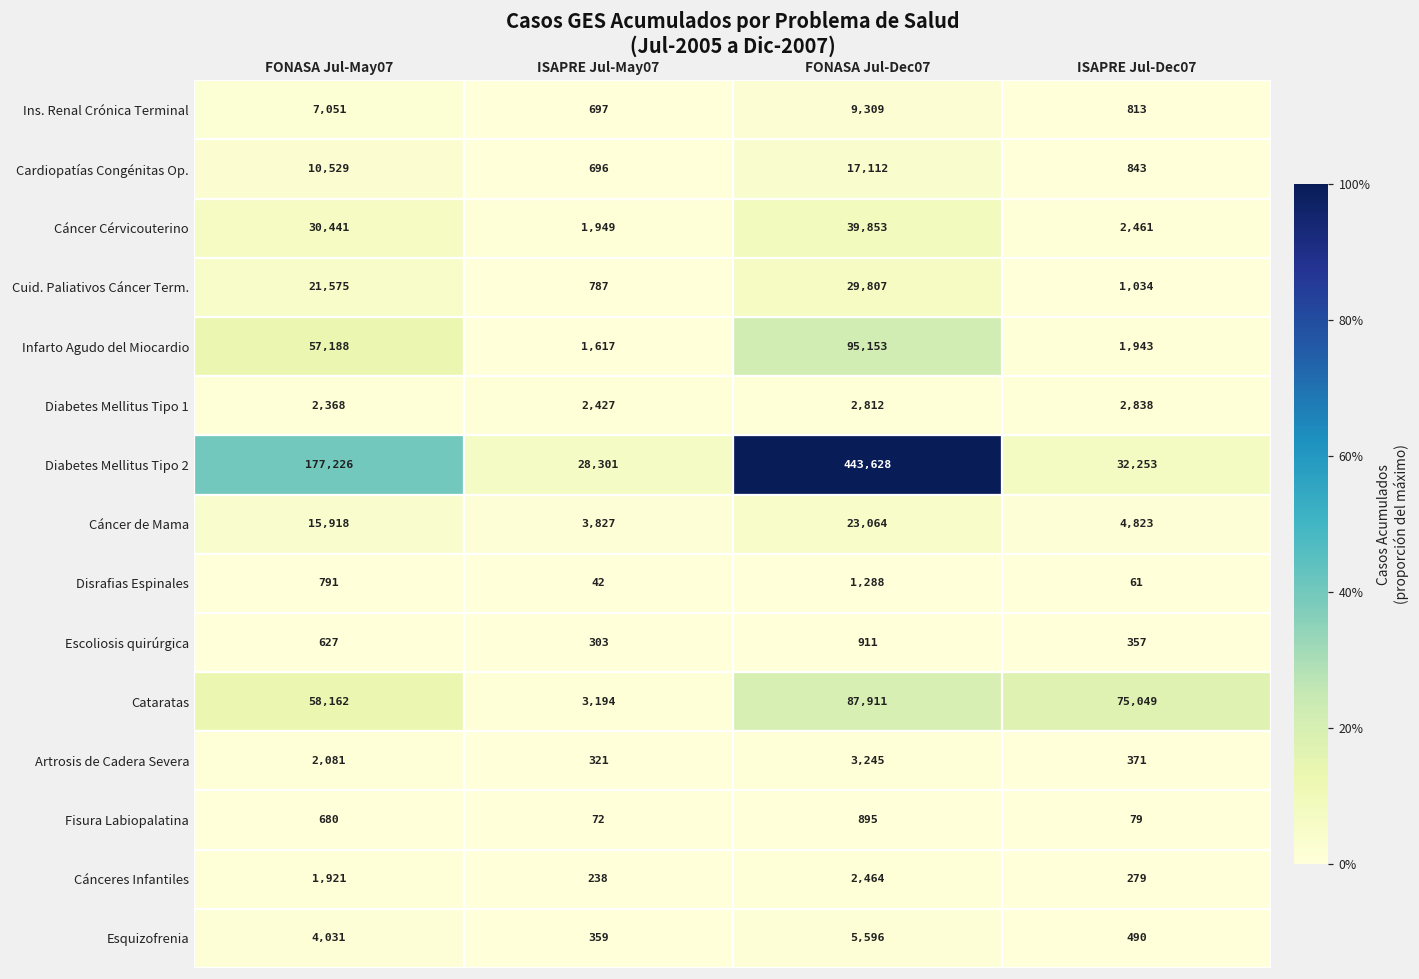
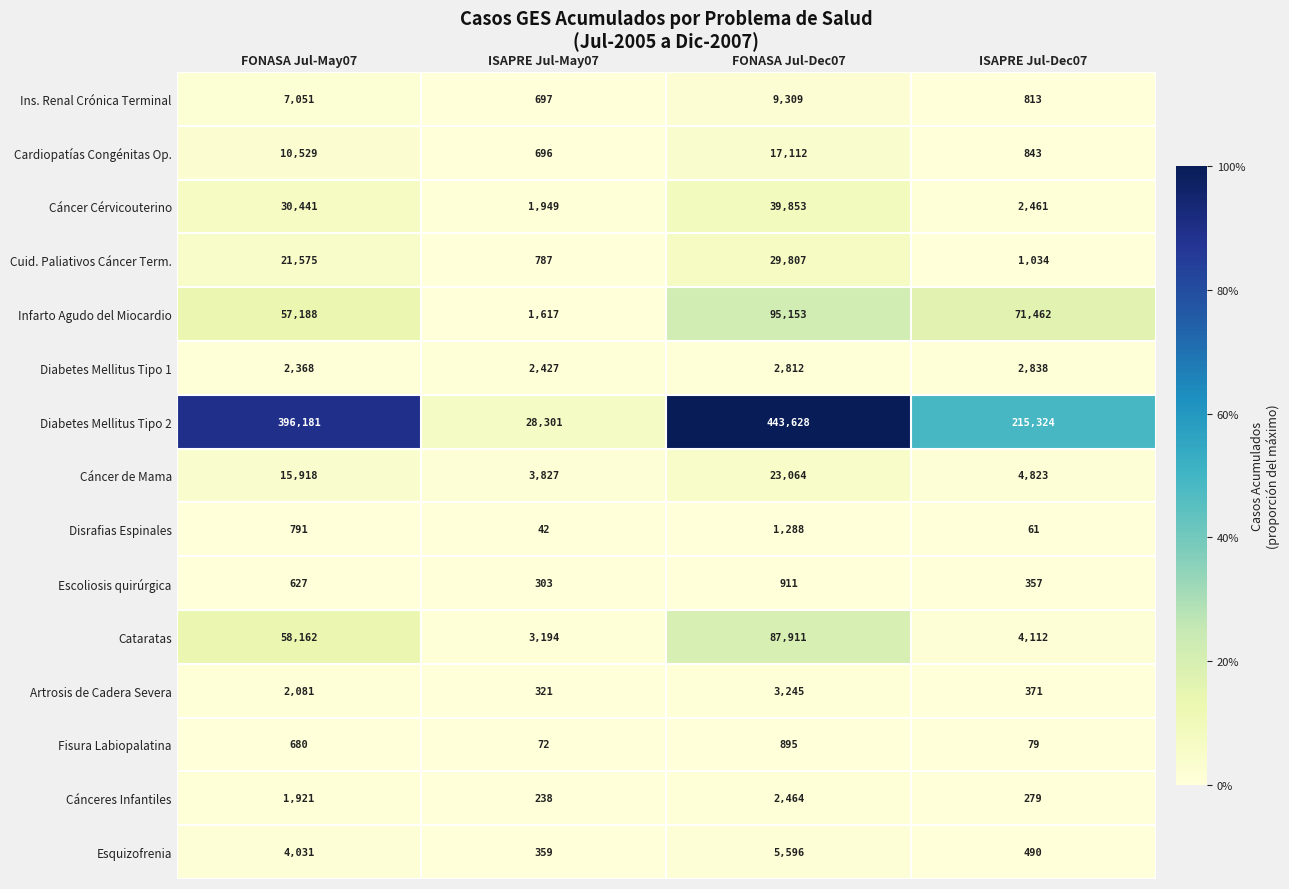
  {
    "Ins. Renal Crónica Terminal": {
      "FONASA Jul-May07": "7,051",
      "ISAPRE Jul-May07": "697",
      "FONASA Jul-Dec07": "9,309",
      "ISAPRE Jul-Dec07": "813"
    },
    "Cardiopatías Congénitas Op.": {
      "FONASA Jul-May07": "10,529",
      "ISAPRE Jul-May07": "696",
      "FONASA Jul-Dec07": "17,112",
      "ISAPRE Jul-Dec07": "843"
    },
    "Cáncer Cérvicouterino": {
      "FONASA Jul-May07": "30,441",
      "ISAPRE Jul-May07": "1,949",
      "FONASA Jul-Dec07": "39,853",
      "ISAPRE Jul-Dec07": "2,461"
    },
    "Cuid. Paliativos Cáncer Term.": {
      "FONASA Jul-May07": "21,575",
      "ISAPRE Jul-May07": "787",
      "FONASA Jul-Dec07": "29,807",
      "ISAPRE Jul-Dec07": "1,034"
    },
    "Infarto Agudo del Miocardio": {
      "FONASA Jul-May07": "57,188",
      "ISAPRE Jul-May07": "1,617",
      "FONASA Jul-Dec07": "95,153",
-     "ISAPRE Jul-Dec07": "1,943"
+     "ISAPRE Jul-Dec07": "71,462"
    },
    "Diabetes Mellitus Tipo 1": {
      "FONASA Jul-May07": "2,368",
      "ISAPRE Jul-May07": "2,427",
      "FONASA Jul-Dec07": "2,812",
      "ISAPRE Jul-Dec07": "2,838"
    },
    "Diabetes Mellitus Tipo 2": {
-     "FONASA Jul-May07": "177,226",
+     "FONASA Jul-May07": "396,181",
      "ISAPRE Jul-May07": "28,301",
      "FONASA Jul-Dec07": "443,628",
-     "ISAPRE Jul-Dec07": "32,253"
+     "ISAPRE Jul-Dec07": "215,324"
    },
    "Cáncer de Mama": {
      "FONASA Jul-May07": "15,918",
      "ISAPRE Jul-May07": "3,827",
      "FONASA Jul-Dec07": "23,064",
      "ISAPRE Jul-Dec07": "4,823"
    },
    "Disrafias Espinales": {
      "FONASA Jul-May07": "791",
      "ISAPRE Jul-May07": "42",
      "FONASA Jul-Dec07": "1,288",
      "ISAPRE Jul-Dec07": "61"
    },
    "Escoliosis quirúrgica": {
      "FONASA Jul-May07": "627",
      "ISAPRE Jul-May07": "303",
      "FONASA Jul-Dec07": "911",
      "ISAPRE Jul-Dec07": "357"
    },
    "Cataratas": {
      "FONASA Jul-May07": "58,162",
      "ISAPRE Jul-May07": "3,194",
      "FONASA Jul-Dec07": "87,911",
-     "ISAPRE Jul-Dec07": "75,049"
+     "ISAPRE Jul-Dec07": "4,112"
    },
    "Artrosis de Cadera Severa": {
      "FONASA Jul-May07": "2,081",
      "ISAPRE Jul-May07": "321",
      "FONASA Jul-Dec07": "3,245",
      "ISAPRE Jul-Dec07": "371"
    },
    "Fisura Labiopalatina": {
      "FONASA Jul-May07": "680",
      "ISAPRE Jul-May07": "72",
      "FONASA Jul-Dec07": "895",
      "ISAPRE Jul-Dec07": "79"
    },
    "Cánceres Infantiles": {
      "FONASA Jul-May07": "1,921",
      "ISAPRE Jul-May07": "238",
      "FONASA Jul-Dec07": "2,464",
      "ISAPRE Jul-Dec07": "279"
    },
    "Esquizofrenia": {
      "FONASA Jul-May07": "4,031",
      "ISAPRE Jul-May07": "359",
      "FONASA Jul-Dec07": "5,596",
      "ISAPRE Jul-Dec07": "490"
    }
  }
